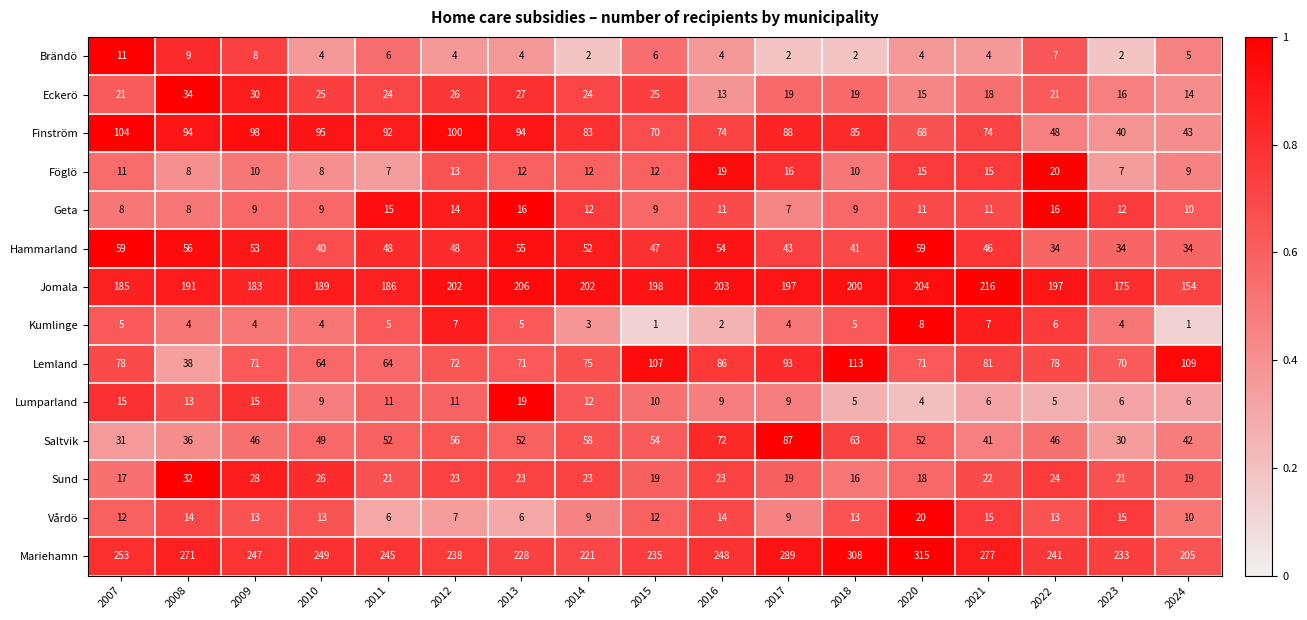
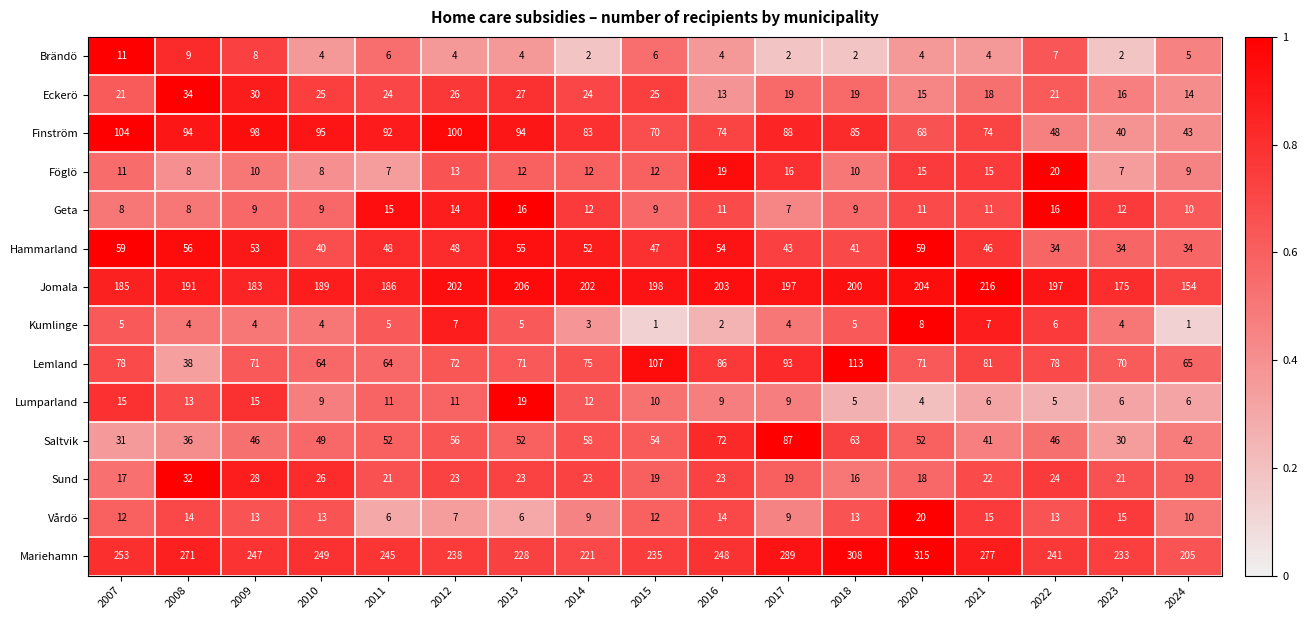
  {
    "Lemland": {
      "2007": 78,
      "2008": 38,
      "2009": 71,
      "2010": 64,
      "2011": 64,
      "2012": 72,
      "2013": 71,
      "2014": 75,
      "2015": 107,
      "2016": 86,
      "2017": 93,
      "2018": 113,
      "2020": 71,
      "2021": 81,
      "2022": 78,
      "2023": 70,
-     "2024": 109
+     "2024": 65
    }
  }
